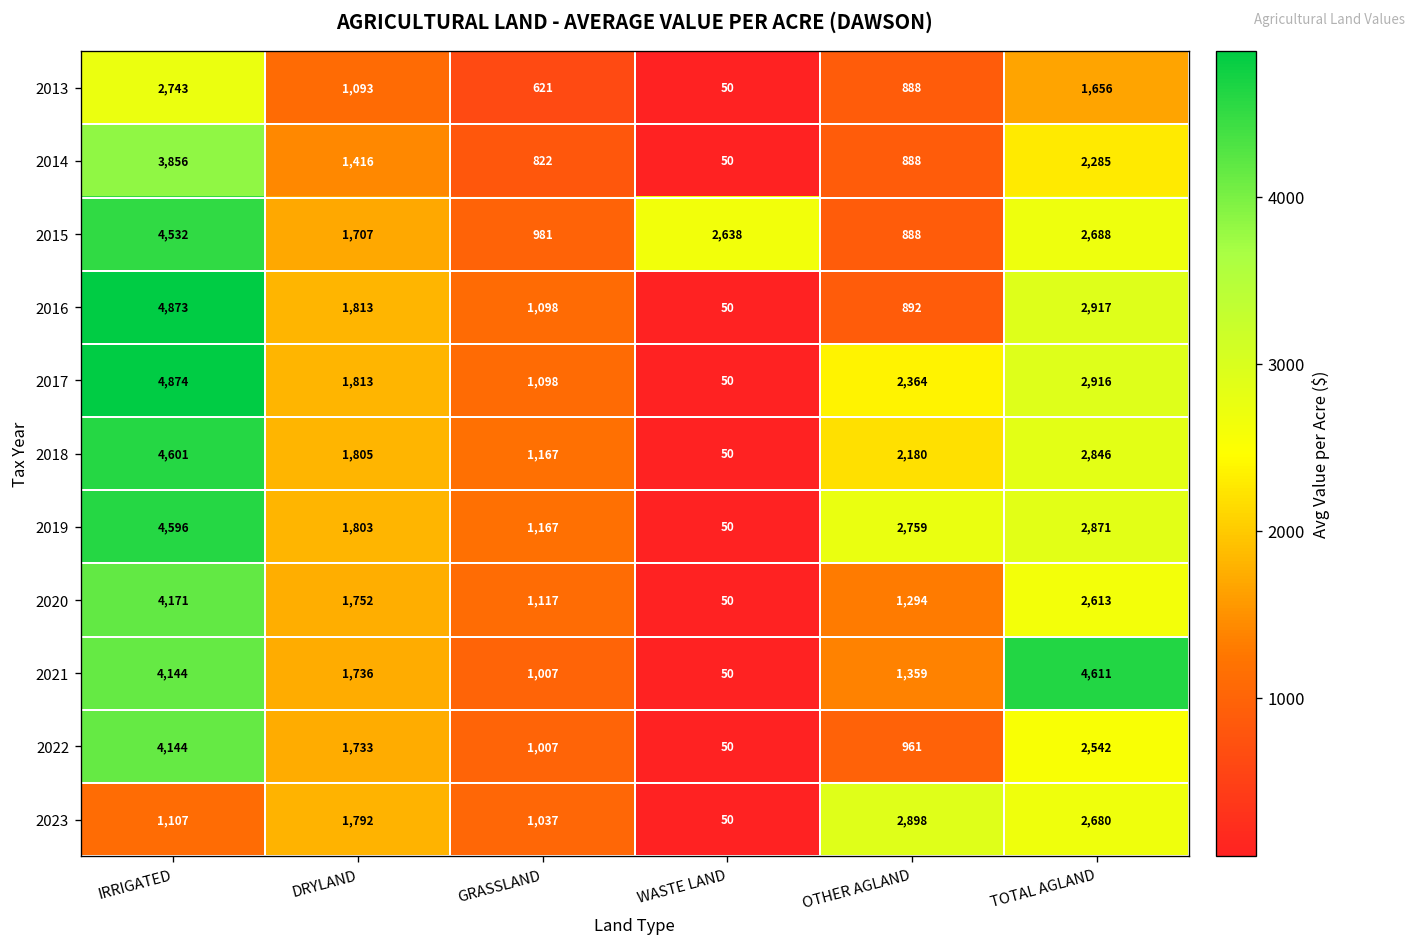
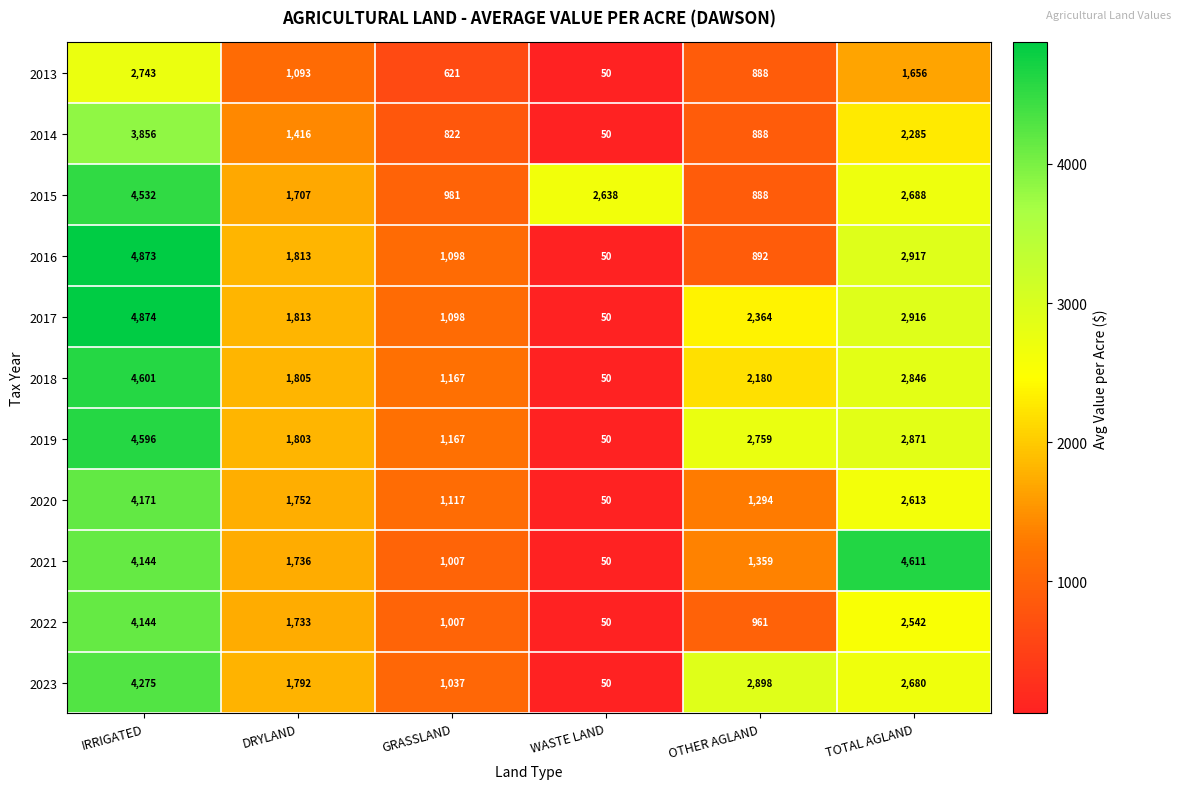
  {
    "2013": {
      "IRRIGATED": "2,743",
      "DRYLAND": "1,093",
      "GRASSLAND": "621",
      "WASTE LAND": "50",
      "OTHER AGLAND": "888",
      "TOTAL AGLAND": "1,656"
    },
    "2014": {
      "IRRIGATED": "3,856",
      "DRYLAND": "1,416",
      "GRASSLAND": "822",
      "WASTE LAND": "50",
      "OTHER AGLAND": "888",
      "TOTAL AGLAND": "2,285"
    },
    "2015": {
      "IRRIGATED": "4,532",
      "DRYLAND": "1,707",
      "GRASSLAND": "981",
      "WASTE LAND": "2,638",
      "OTHER AGLAND": "888",
      "TOTAL AGLAND": "2,688"
    },
    "2016": {
      "IRRIGATED": "4,873",
      "DRYLAND": "1,813",
      "GRASSLAND": "1,098",
      "WASTE LAND": "50",
      "OTHER AGLAND": "892",
      "TOTAL AGLAND": "2,917"
    },
    "2017": {
      "IRRIGATED": "4,874",
      "DRYLAND": "1,813",
      "GRASSLAND": "1,098",
      "WASTE LAND": "50",
      "OTHER AGLAND": "2,364",
      "TOTAL AGLAND": "2,916"
    },
    "2018": {
      "IRRIGATED": "4,601",
      "DRYLAND": "1,805",
      "GRASSLAND": "1,167",
      "WASTE LAND": "50",
      "OTHER AGLAND": "2,180",
      "TOTAL AGLAND": "2,846"
    },
    "2019": {
      "IRRIGATED": "4,596",
      "DRYLAND": "1,803",
      "GRASSLAND": "1,167",
      "WASTE LAND": "50",
      "OTHER AGLAND": "2,759",
      "TOTAL AGLAND": "2,871"
    },
    "2020": {
      "IRRIGATED": "4,171",
      "DRYLAND": "1,752",
      "GRASSLAND": "1,117",
      "WASTE LAND": "50",
      "OTHER AGLAND": "1,294",
      "TOTAL AGLAND": "2,613"
    },
    "2021": {
      "IRRIGATED": "4,144",
      "DRYLAND": "1,736",
      "GRASSLAND": "1,007",
      "WASTE LAND": "50",
      "OTHER AGLAND": "1,359",
      "TOTAL AGLAND": "4,611"
    },
    "2022": {
      "IRRIGATED": "4,144",
      "DRYLAND": "1,733",
      "GRASSLAND": "1,007",
      "WASTE LAND": "50",
      "OTHER AGLAND": "961",
      "TOTAL AGLAND": "2,542"
    },
    "2023": {
-     "IRRIGATED": "1,107",
+     "IRRIGATED": "4,275",
      "DRYLAND": "1,792",
      "GRASSLAND": "1,037",
      "WASTE LAND": "50",
      "OTHER AGLAND": "2,898",
      "TOTAL AGLAND": "2,680"
    }
  }
